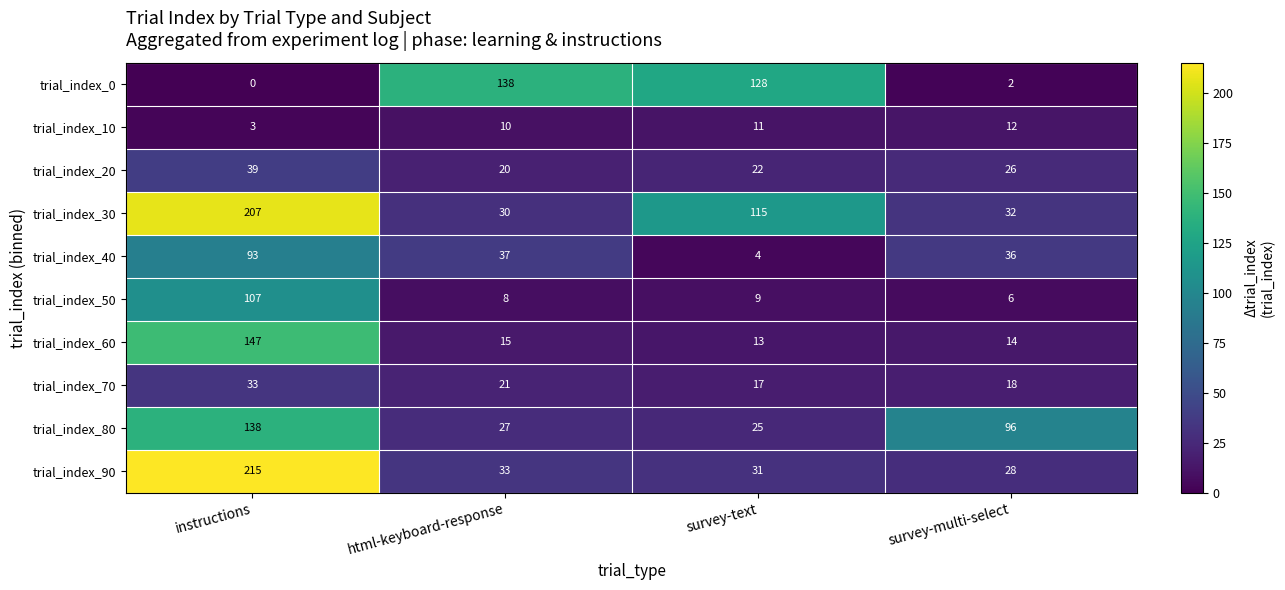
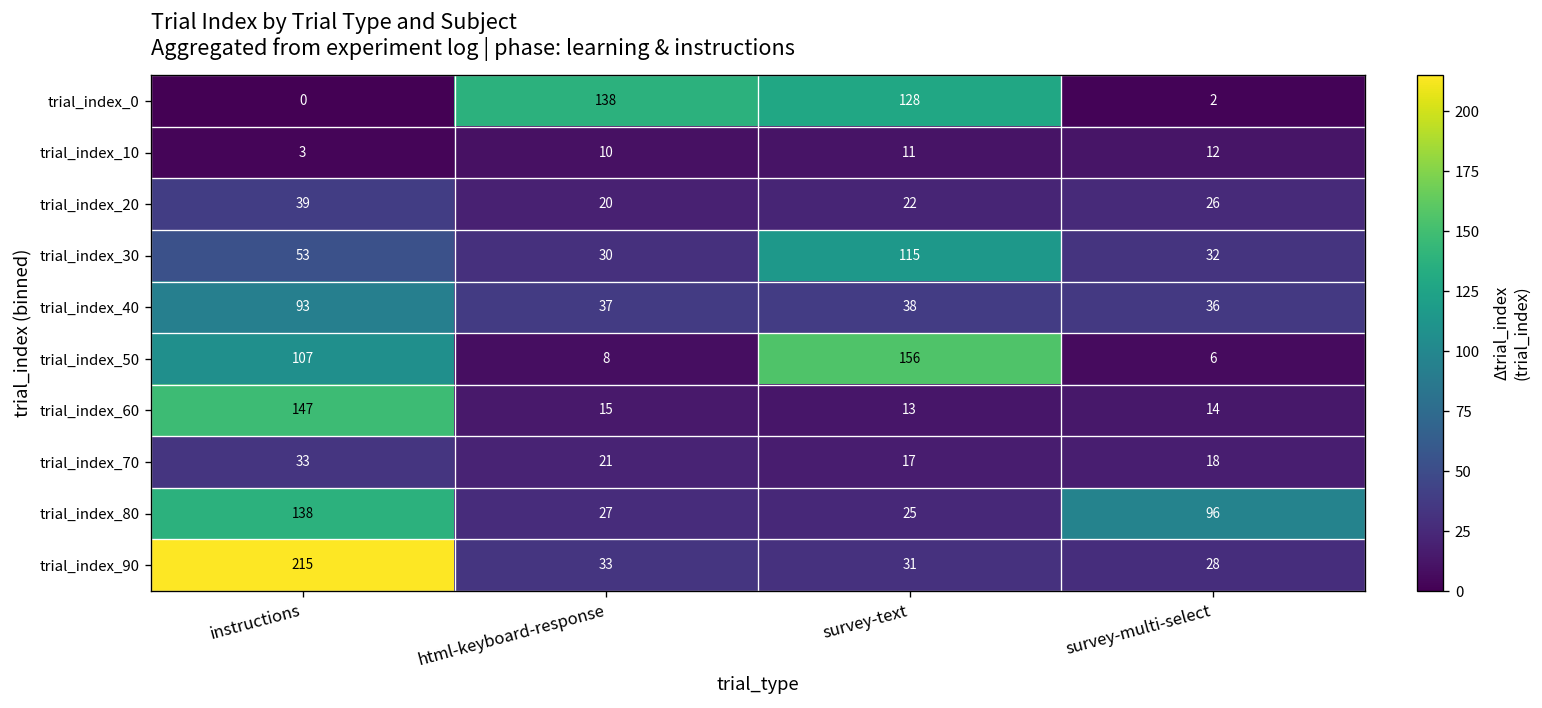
  {
    "trial_index_0": {
      "instructions": 0,
      "html-keyboard-response": 138,
      "survey-text": 128,
      "survey-multi-select": 2
    },
    "trial_index_10": {
      "instructions": 3,
      "html-keyboard-response": 10,
      "survey-text": 11,
      "survey-multi-select": 12
    },
    "trial_index_20": {
      "instructions": 39,
      "html-keyboard-response": 20,
      "survey-text": 22,
      "survey-multi-select": 26
    },
    "trial_index_30": {
-     "instructions": 207,
+     "instructions": 53,
      "html-keyboard-response": 30,
      "survey-text": 115,
      "survey-multi-select": 32
    },
    "trial_index_40": {
      "instructions": 93,
      "html-keyboard-response": 37,
-     "survey-text": 4,
+     "survey-text": 38,
      "survey-multi-select": 36
    },
    "trial_index_50": {
      "instructions": 107,
      "html-keyboard-response": 8,
-     "survey-text": 9,
+     "survey-text": 156,
      "survey-multi-select": 6
    },
    "trial_index_60": {
      "instructions": 147,
      "html-keyboard-response": 15,
      "survey-text": 13,
      "survey-multi-select": 14
    },
    "trial_index_70": {
      "instructions": 33,
      "html-keyboard-response": 21,
      "survey-text": 17,
      "survey-multi-select": 18
    },
    "trial_index_80": {
      "instructions": 138,
      "html-keyboard-response": 27,
      "survey-text": 25,
      "survey-multi-select": 96
    },
    "trial_index_90": {
      "instructions": 215,
      "html-keyboard-response": 33,
      "survey-text": 31,
      "survey-multi-select": 28
    }
  }
